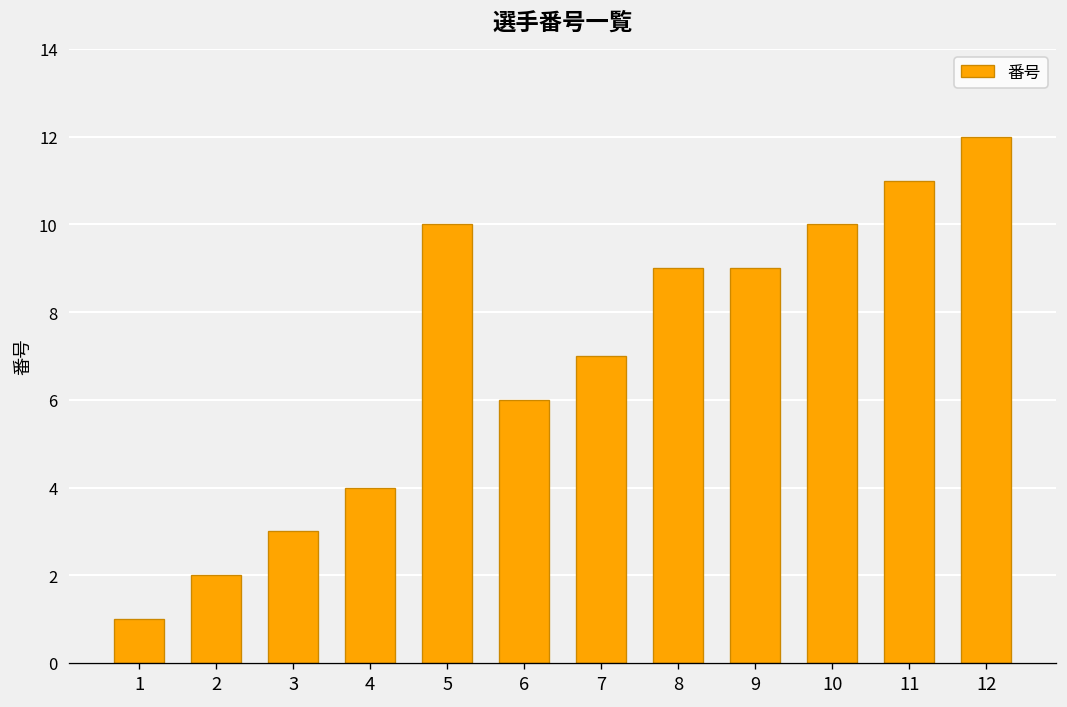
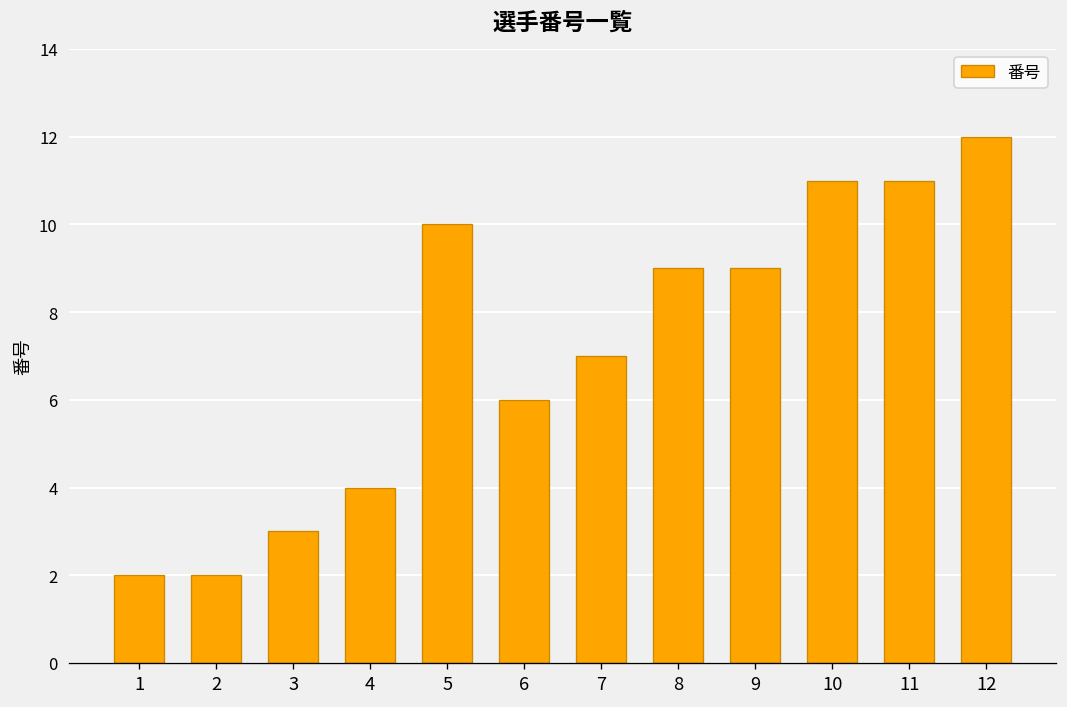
  {
-   "1": 1,
+   "1": 2,
    "2": 2,
    "3": 3,
    "4": 4,
    "5": 10,
    "6": 6,
    "7": 7,
    "8": 9,
    "9": 9,
-   "10": 10,
+   "10": 11,
    "11": 11,
    "12": 12
  }
